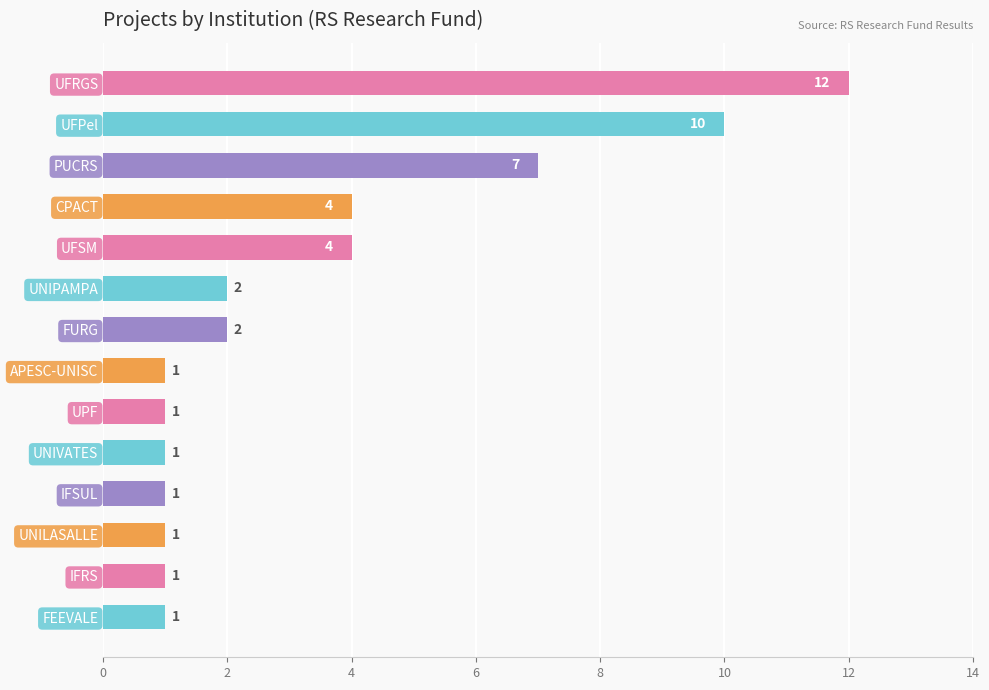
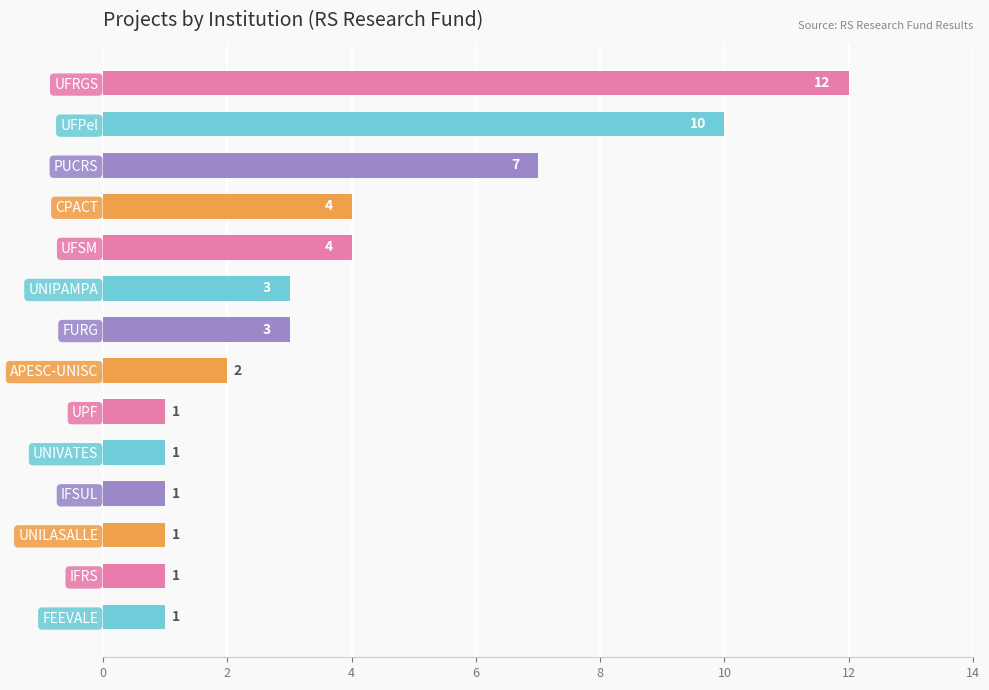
  {
    "UFRGS": 12,
    "UFPel": 10,
    "PUCRS": 7,
    "CPACT": 4,
    "UFSM": 4,
-   "UNIPAMPA": 2,
-   "FURG": 2,
-   "APESC-UNISC": 1,
+   "UNIPAMPA": 3,
+   "FURG": 3,
+   "APESC-UNISC": 2,
    "UPF": 1,
    "UNIVATES": 1,
    "IFSUL": 1,
    "UNILASALLE": 1,
    "IFRS": 1,
    "FEEVALE": 1
  }
